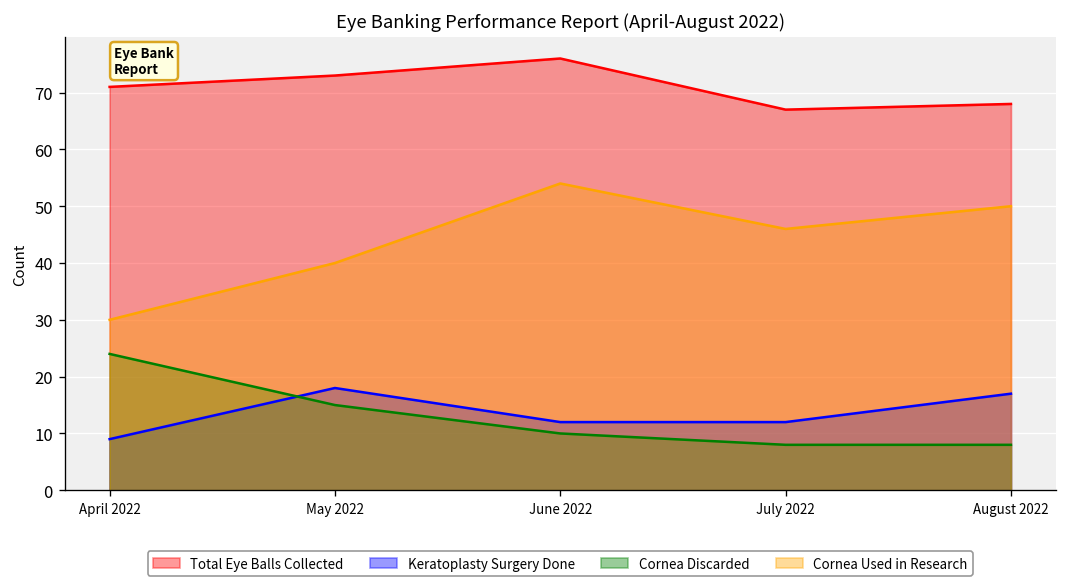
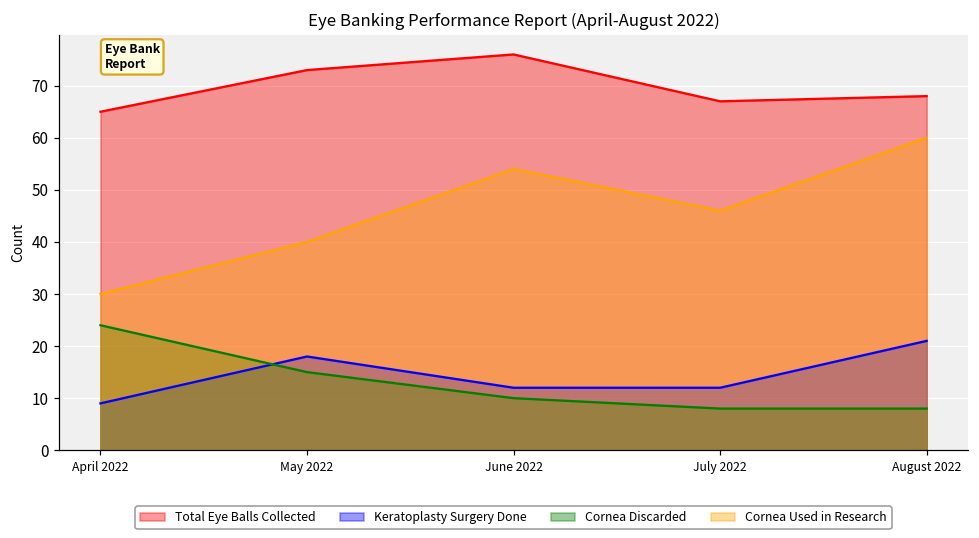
  {
    "Total Eye Balls Collected": {
-     "April 2022": 71,
+     "April 2022": 65,
      "May 2022": 73,
      "June 2022": 76,
      "July 2022": 67,
      "August 2022": 68
    },
    "Keratoplasty Surgery Done": {
      "April 2022": 9,
      "May 2022": 18,
      "June 2022": 12,
      "July 2022": 12,
-     "August 2022": 17
+     "August 2022": 21
    },
    "Cornea Discarded": {
      "April 2022": 24,
      "May 2022": 15,
      "June 2022": 10,
      "July 2022": 8,
      "August 2022": 8
    },
    "Cornea Used in Research": {
      "April 2022": 30,
      "May 2022": 40,
      "June 2022": 54,
      "July 2022": 46,
-     "August 2022": 50
+     "August 2022": 60
    }
  }
